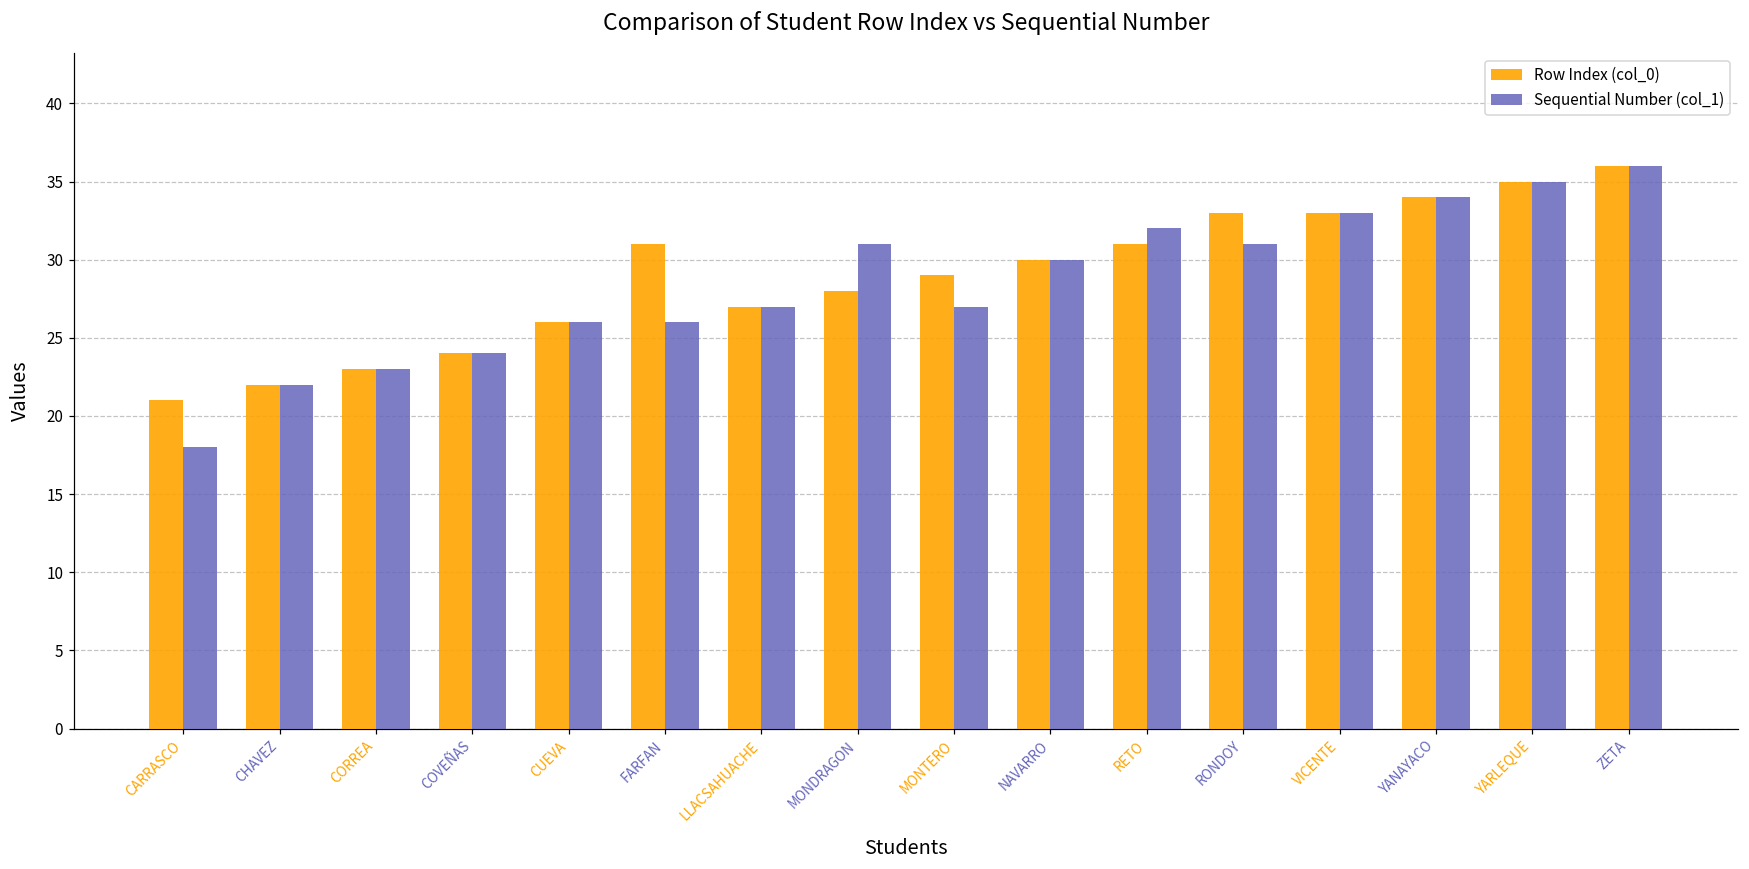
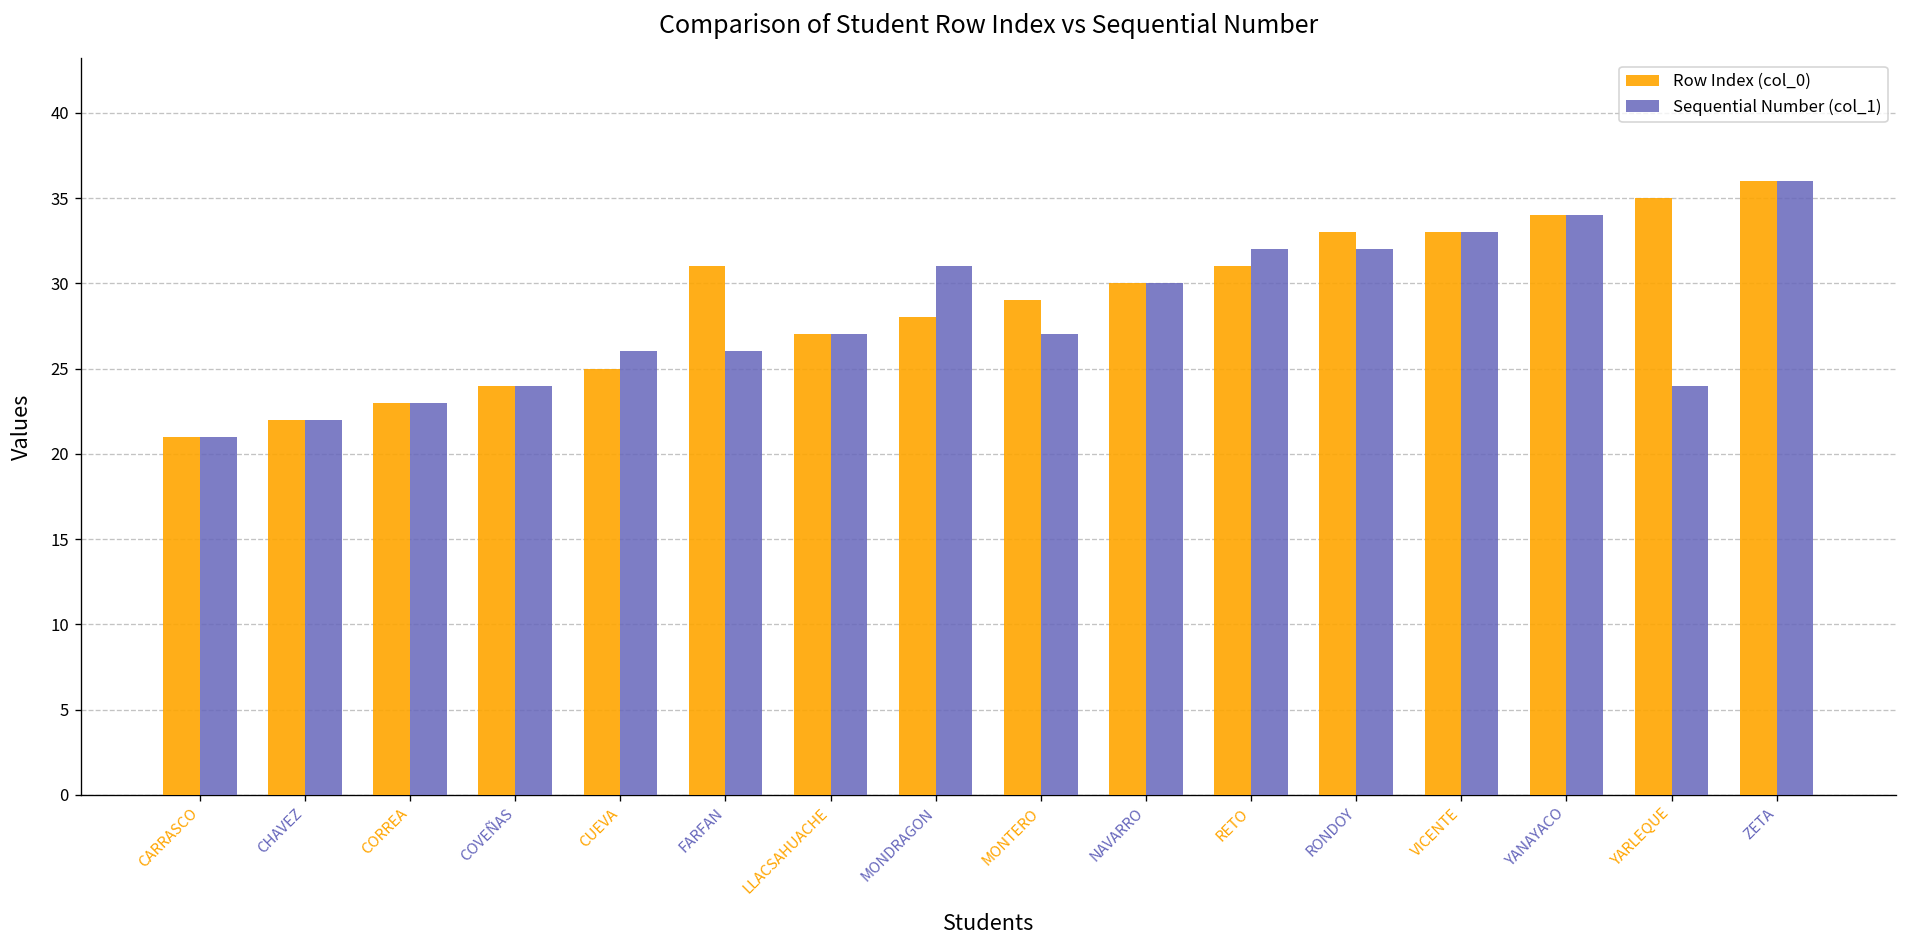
  {
    "Row Index (col_0)": {
      "CARRASCO": 21,
      "CHAVEZ": 22,
      "CORREA": 23,
      "COVEÑAS": 24,
-     "CUEVA": 26,
+     "CUEVA": 25,
      "FARFAN": 31,
      "LLACSAHUACHE": 27,
      "MONDRAGON": 28,
      "MONTERO": 29,
      "NAVARRO": 30,
      "RETO": 31,
      "RONDOY": 33,
      "VICENTE": 33,
      "YANAYACO": 34,
      "YARLEQUE": 35,
      "ZETA": 36
    },
    "Sequential Number (col_1)": {
-     "CARRASCO": 18,
+     "CARRASCO": 21,
      "CHAVEZ": 22,
      "CORREA": 23,
      "COVEÑAS": 24,
      "CUEVA": 26,
      "FARFAN": 26,
      "LLACSAHUACHE": 27,
      "MONDRAGON": 31,
      "MONTERO": 27,
      "NAVARRO": 30,
      "RETO": 32,
-     "RONDOY": 31,
+     "RONDOY": 32,
      "VICENTE": 33,
      "YANAYACO": 34,
-     "YARLEQUE": 35,
+     "YARLEQUE": 24,
      "ZETA": 36
    }
  }
